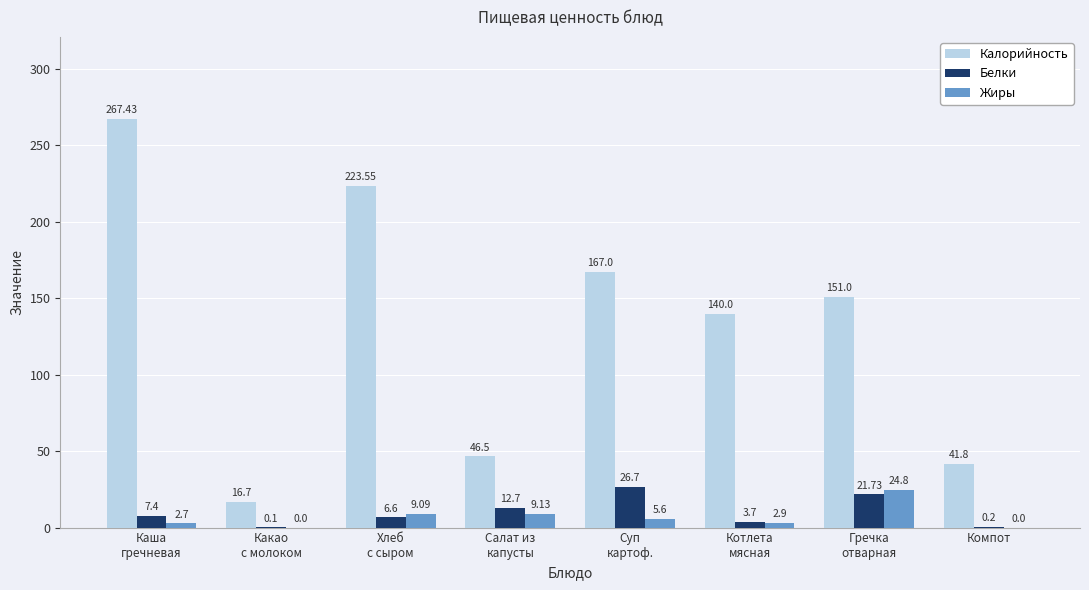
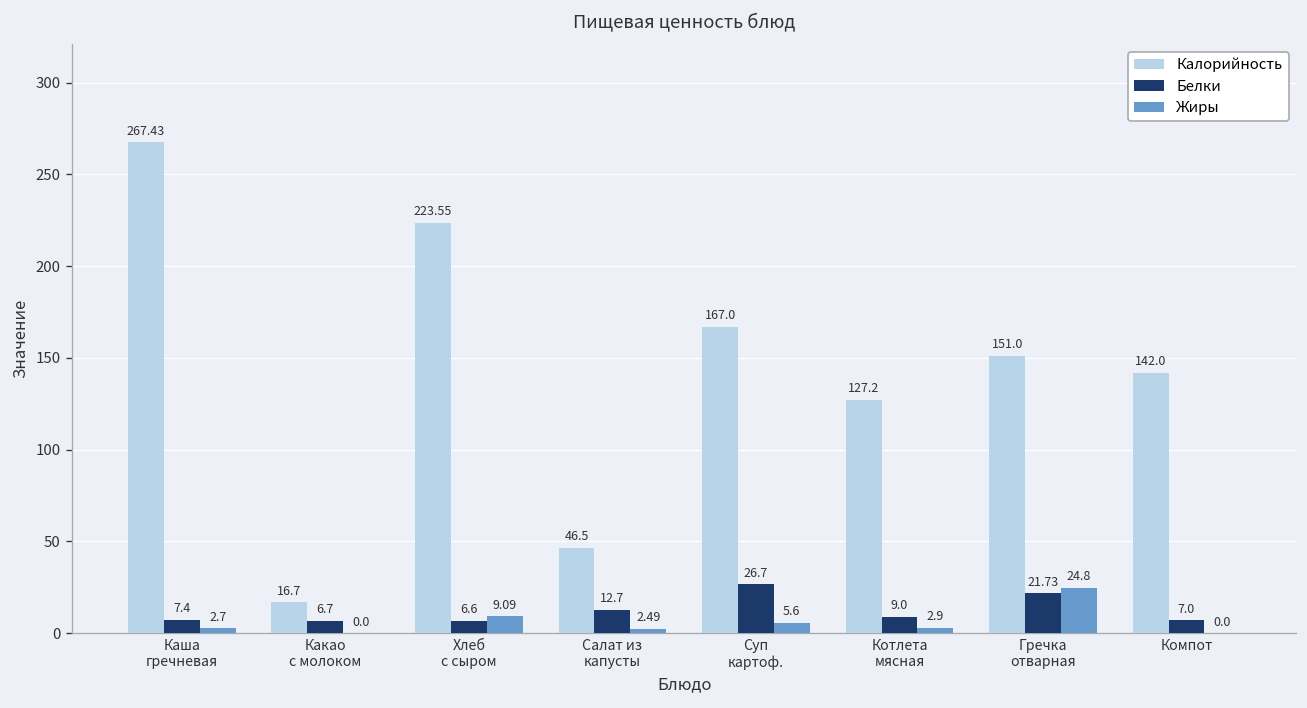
  {
    "Калорийность": {
      "Каша гречневая": 267.43,
      "Какао с молоком": 16.7,
      "Хлеб с сыром": 223.55,
      "Салат из капусты": 46.5,
      "Суп картоф.": 167.0,
-     "Котлета мясная": 140.0,
+     "Котлета мясная": 127.2,
      "Гречка отварная": 151.0,
-     "Компот": 41.8
+     "Компот": 142.0
    },
    "Белки": {
      "Каша гречневая": 7.4,
-     "Какао с молоком": 0.1,
+     "Какао с молоком": 6.7,
      "Хлеб с сыром": 6.6,
      "Салат из капусты": 12.7,
      "Суп картоф.": 26.7,
-     "Котлета мясная": 3.7,
+     "Котлета мясная": 9.0,
      "Гречка отварная": 21.73,
-     "Компот": 0.2
+     "Компот": 7.0
    },
    "Жиры": {
      "Каша гречневая": 2.7,
      "Какао с молоком": 0.0,
      "Хлеб с сыром": 9.09,
-     "Салат из капусты": 9.13,
+     "Салат из капусты": 2.49,
      "Суп картоф.": 5.6,
      "Котлета мясная": 2.9,
      "Гречка отварная": 24.8,
      "Компот": 0.0
    }
  }
